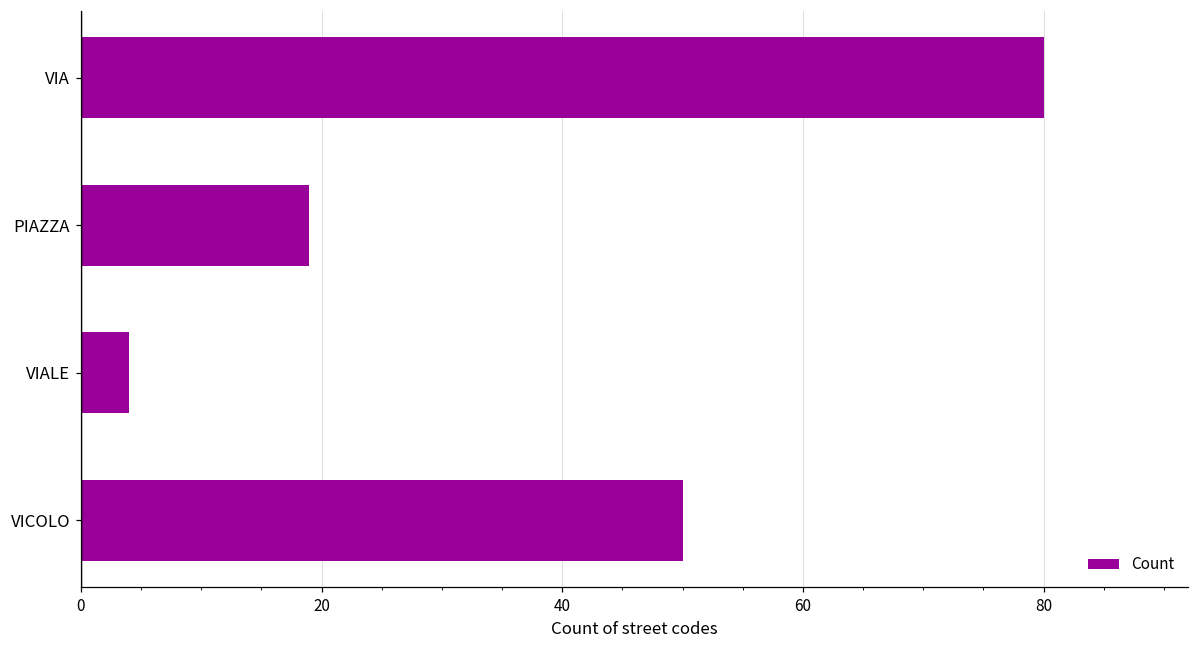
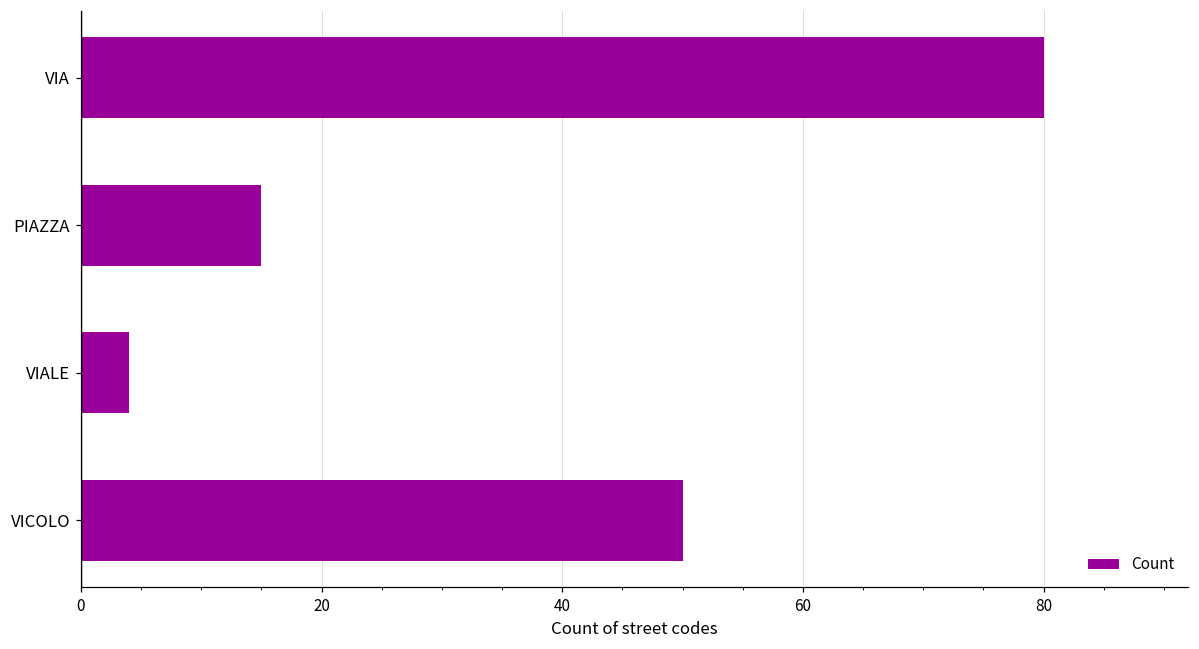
  {
    "VIA": 80,
-   "PIAZZA": 19,
+   "PIAZZA": 15,
    "VIALE": 4,
    "VICOLO": 50
  }
